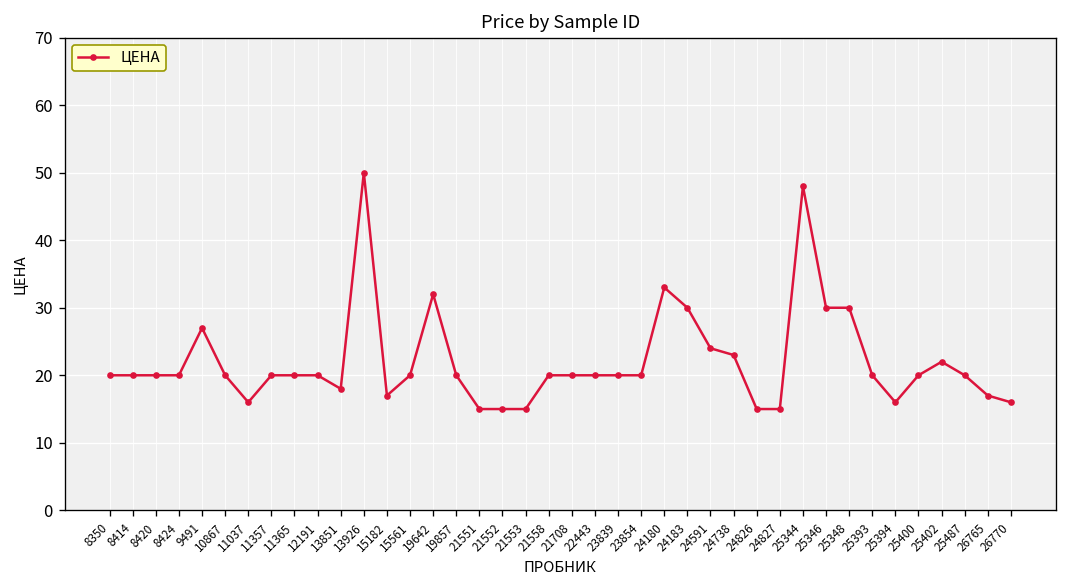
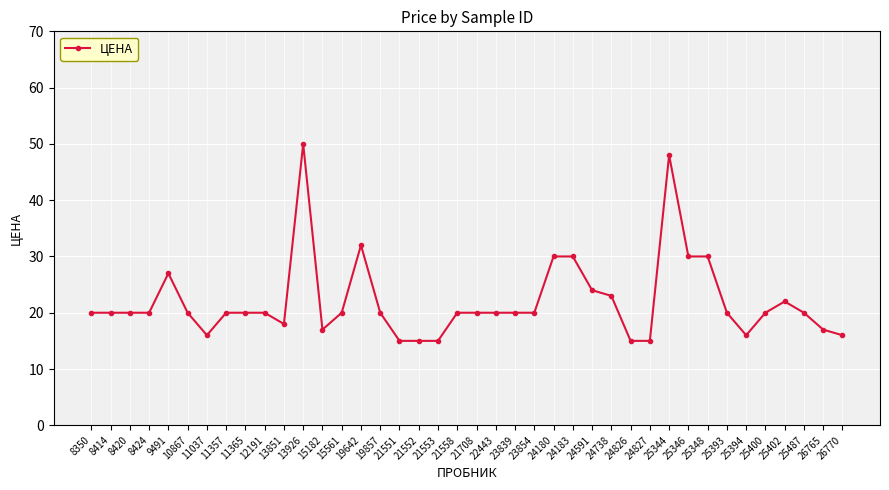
  {
    "8350": 20,
    "8414": 20,
    "8420": 20,
    "8424": 20,
    "9491": 27,
    "10867": 20,
    "11037": 16,
    "11357": 20,
    "11365": 20,
    "12191": 20,
    "13851": 18,
    "13926": 50,
    "15182": 17,
    "15561": 20,
    "19642": 32,
    "19857": 20,
    "21551": 15,
    "21552": 15,
    "21553": 15,
    "21558": 20,
    "21708": 20,
    "22443": 20,
    "23839": 20,
    "23854": 20,
-   "24180": 33,
+   "24180": 30,
    "24183": 30,
    "24591": 24,
    "24738": 23,
    "24826": 15,
    "24827": 15,
    "25344": 48,
    "25346": 30,
    "25348": 30,
    "25393": 20,
    "25394": 16,
    "25400": 20,
    "25402": 22,
    "25487": 20,
    "26765": 17,
    "26770": 16
  }
